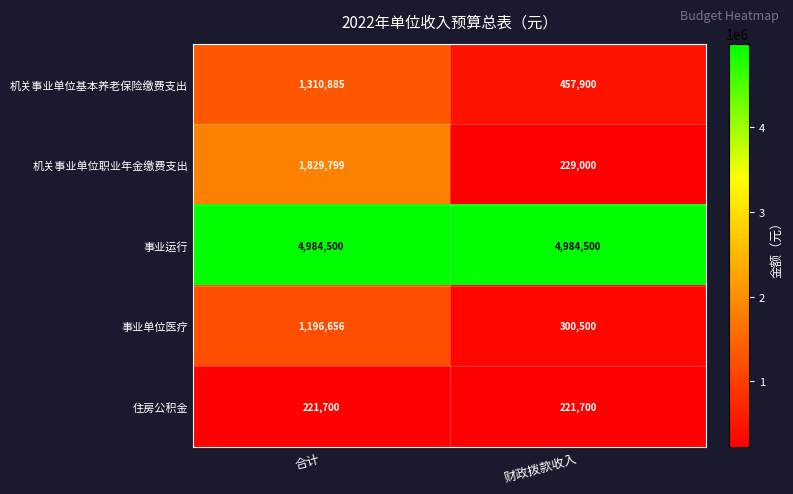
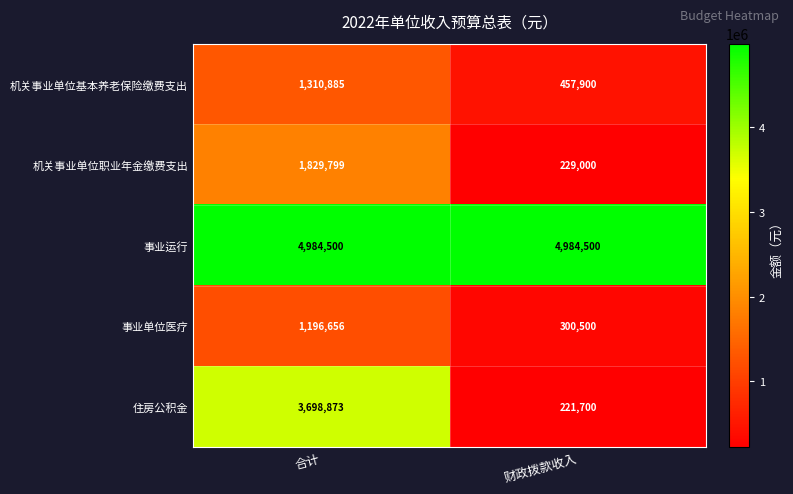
  {
    "机关事业单位基本养老保险缴费支出": {
      "合计": "1,310,885",
      "财政拨款收入": "457,900"
    },
    "机关事业单位职业年金缴费支出": {
      "合计": "1,829,799",
      "财政拨款收入": "229,000"
    },
    "事业运行": {
      "合计": "4,984,500",
      "财政拨款收入": "4,984,500"
    },
    "事业单位医疗": {
      "合计": "1,196,656",
      "财政拨款收入": "300,500"
    },
    "住房公积金": {
-     "合计": "221,700",
+     "合计": "3,698,873",
      "财政拨款收入": "221,700"
    }
  }
